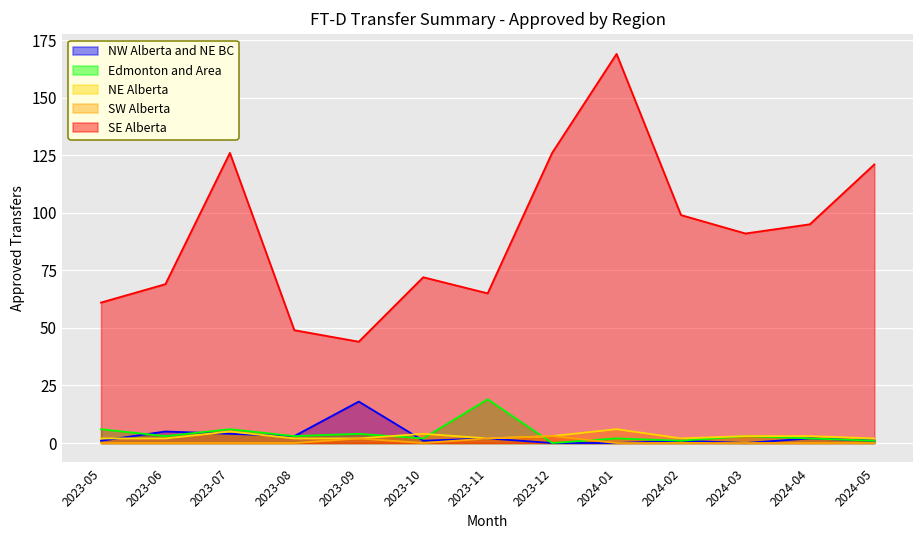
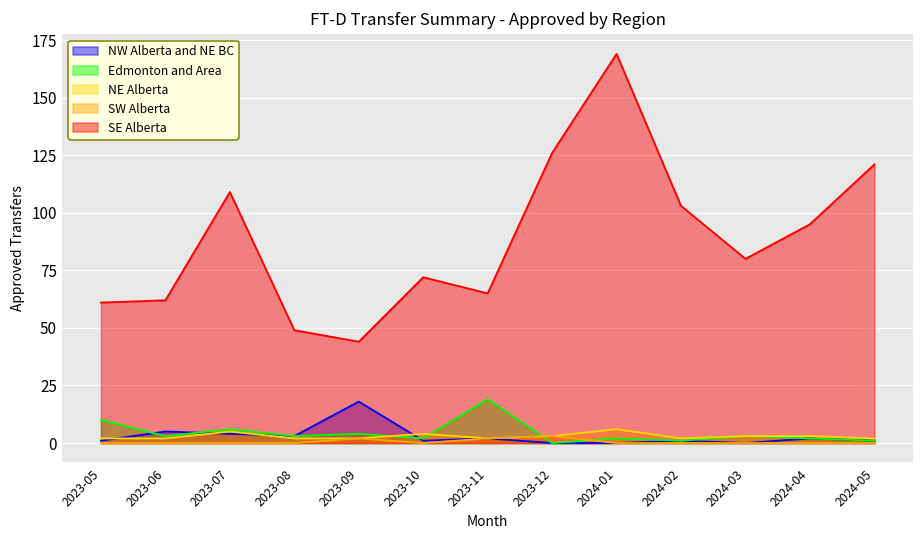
  {
    "NW Alberta and NE BC": {
      "2023-06": 5,
      "2023-09": 18
    },
    "Edmonton and Area": {
-     "2023-05": 6,
+     "2023-05": 10,
      "2023-09": 4,
      "2023-11": 19,
      "2024-01": 2
    },
    "SE Alberta": {
      "2023-05": 61,
-     "2023-06": 69,
-     "2023-07": 126,
+     "2023-06": 62,
+     "2023-07": 109,
      "2023-08": 49,
      "2023-09": 44,
      "2023-10": 72,
      "2023-11": 65,
      "2023-12": 126,
      "2024-01": 169,
-     "2024-02": 99,
-     "2024-03": 91,
+     "2024-02": 103,
+     "2024-03": 80,
      "2024-04": 95,
      "2024-05": 121
    }
  }
